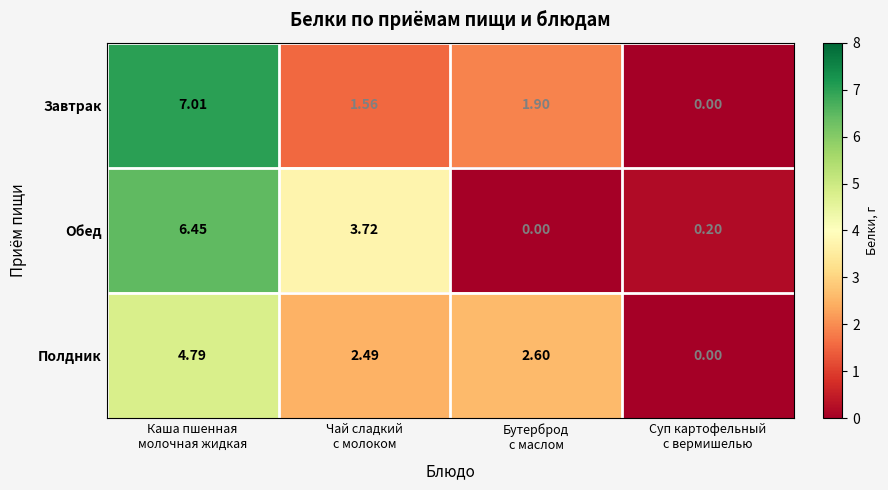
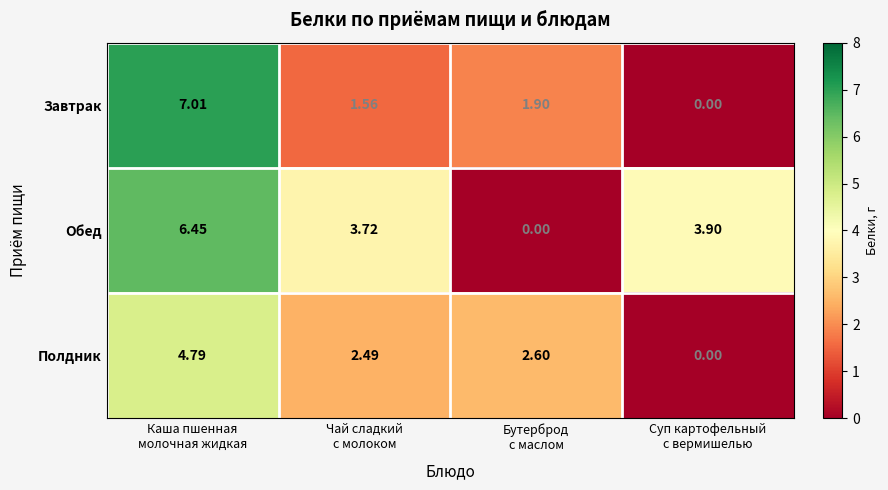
  {
    "Завтрак": {
      "Каша пшенная молочная жидкая": 7.01,
      "Чай сладкий с молоком": 1.56,
      "Бутерброд с маслом": 1.90,
      "Суп картофельный с вермишелью": 0.00
    },
    "Обед": {
      "Каша пшенная молочная жидкая": 6.45,
      "Чай сладкий с молоком": 3.72,
      "Бутерброд с маслом": 0.00,
-     "Суп картофельный с вермишелью": 0.20
+     "Суп картофельный с вермишелью": 3.90
    },
    "Полдник": {
      "Каша пшенная молочная жидкая": 4.79,
      "Чай сладкий с молоком": 2.49,
      "Бутерброд с маслом": 2.60,
      "Суп картофельный с вермишелью": 0.00
    }
  }
